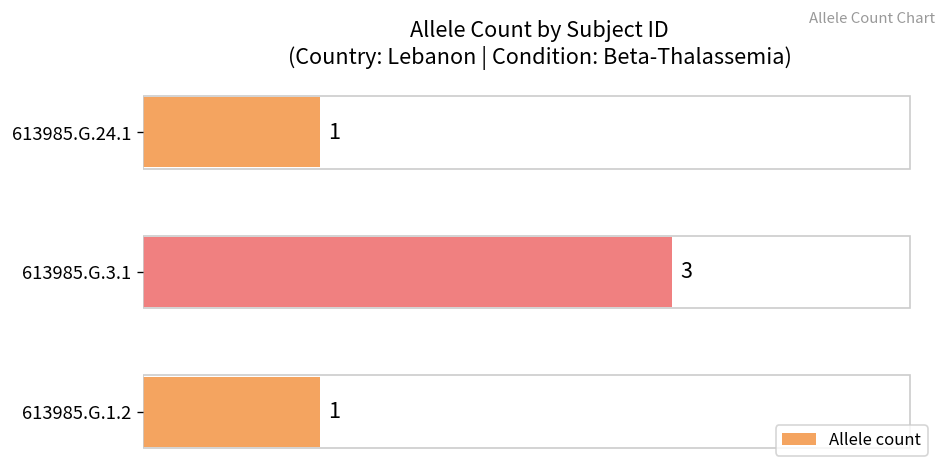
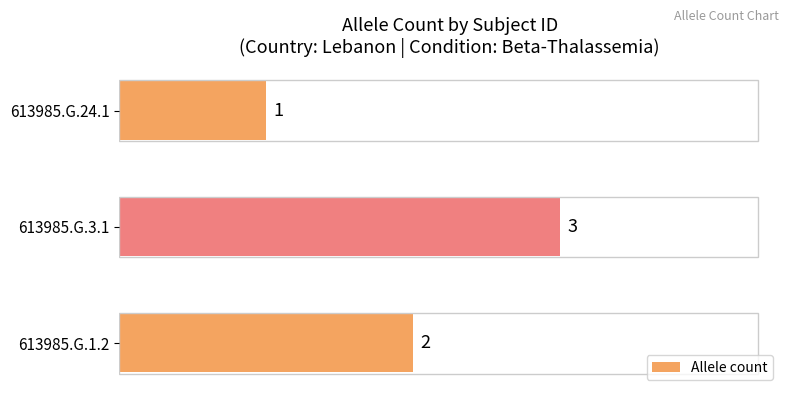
  {
    "613985.G.24.1": 1,
    "613985.G.3.1": 3,
-   "613985.G.1.2": 1
+   "613985.G.1.2": 2
  }
